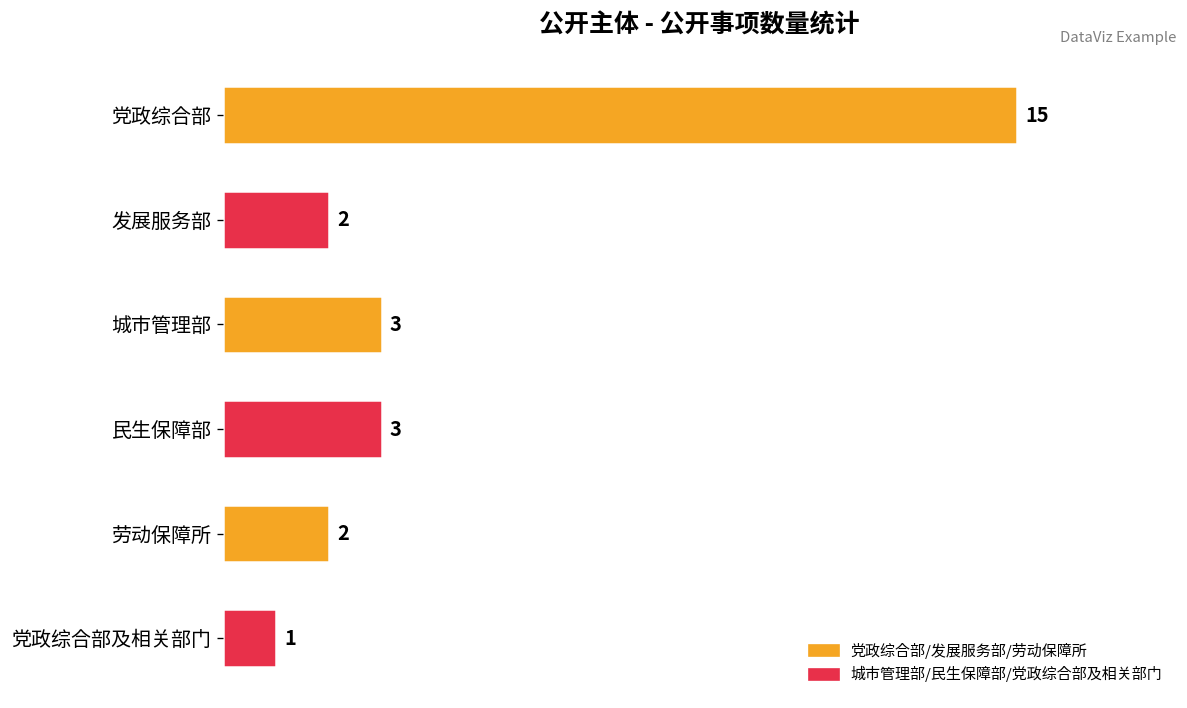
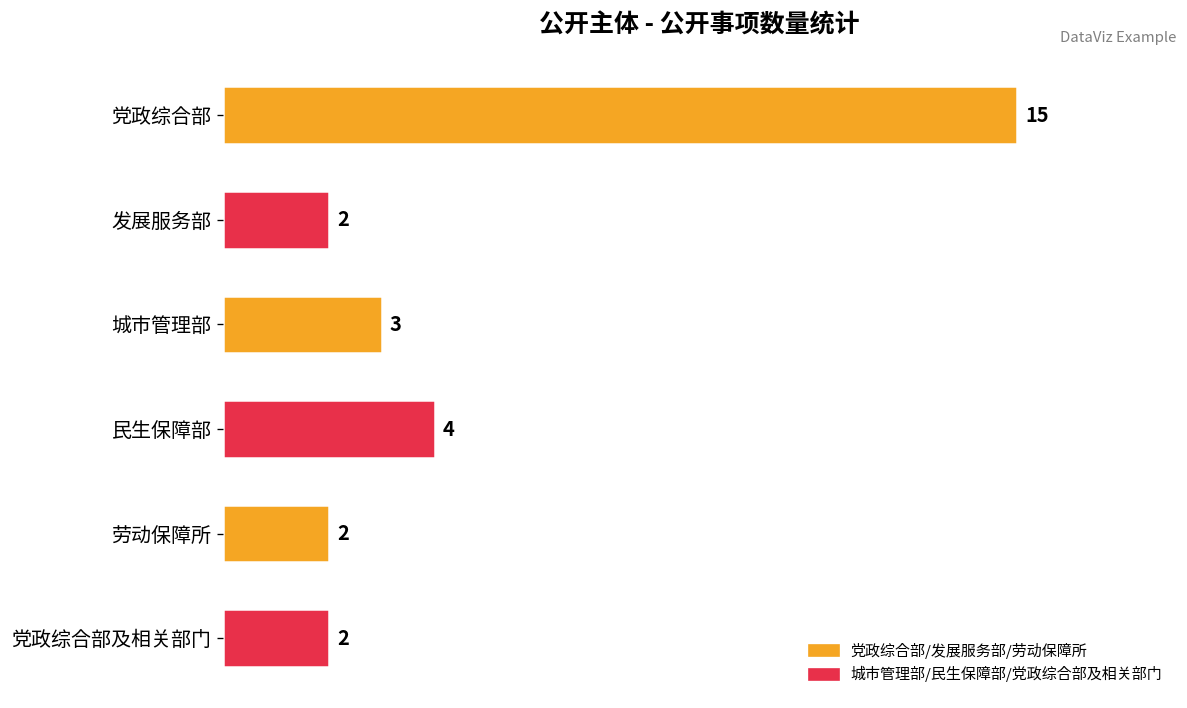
  {
    "党政综合部": 15,
    "发展服务部": 2,
    "城市管理部": 3,
-   "民生保障部": 3,
+   "民生保障部": 4,
    "劳动保障所": 2,
-   "党政综合部及相关部门": 1
+   "党政综合部及相关部门": 2
  }
